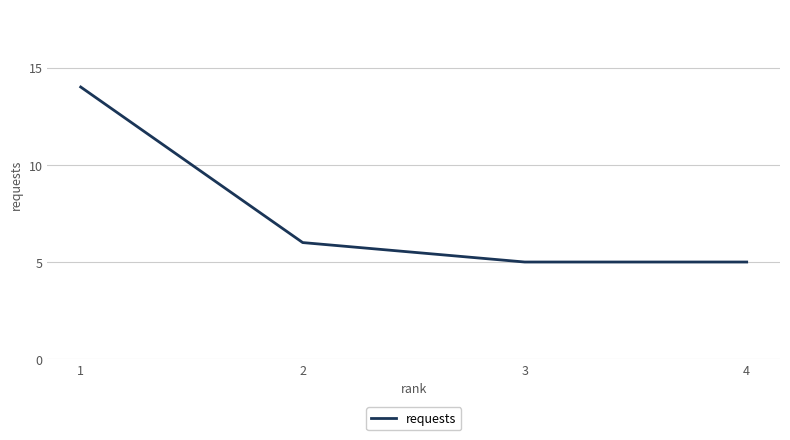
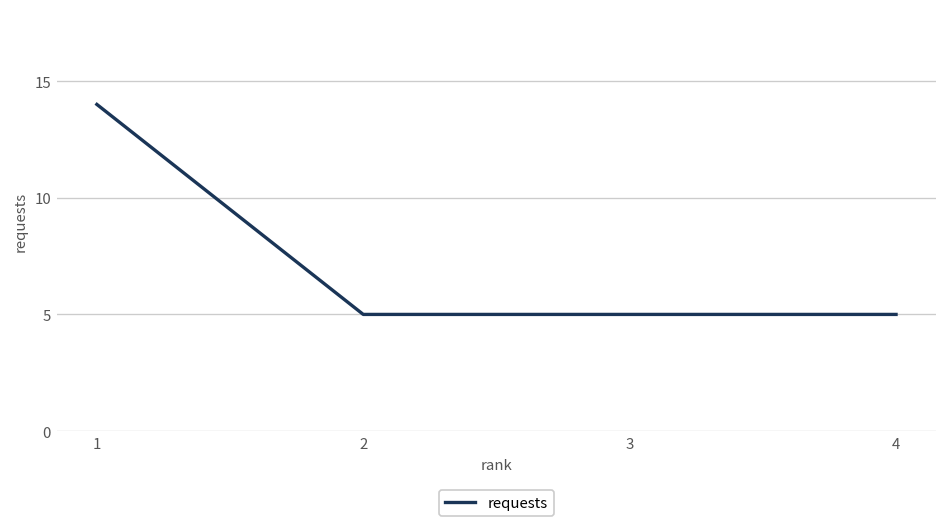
  {
    "1": 14,
-   "2": 6,
+   "2": 5,
    "3": 5,
    "4": 5
  }
